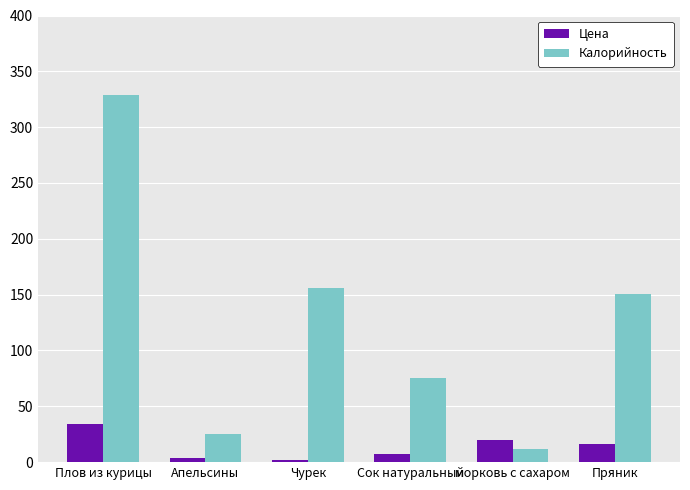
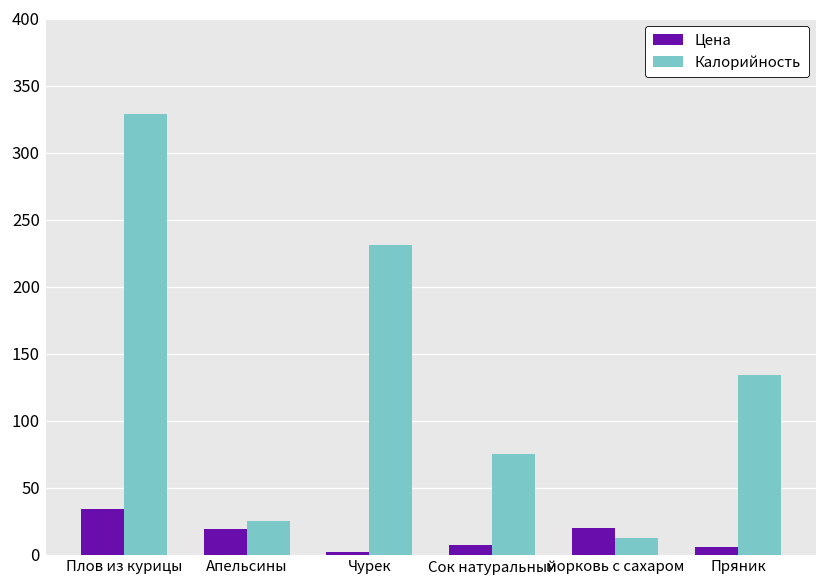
  {
    "Цена": {
      "Плов из курицы": 34,
-     "Апельсины": 4,
+     "Апельсины": 19,
      "Сок натуральный": 7,
      "морковь с сахаром": 20,
-     "Пряник": 16
+     "Пряник": 6
    },
    "Калорийность": {
      "Плов из курицы": 329,
      "Апельсины": 25,
-     "Чурек": 156,
+     "Чурек": 231,
      "Сок натуральный": 75,
      "морковь с сахаром": 12,
-     "Пряник": 151
+     "Пряник": 134
    }
  }
